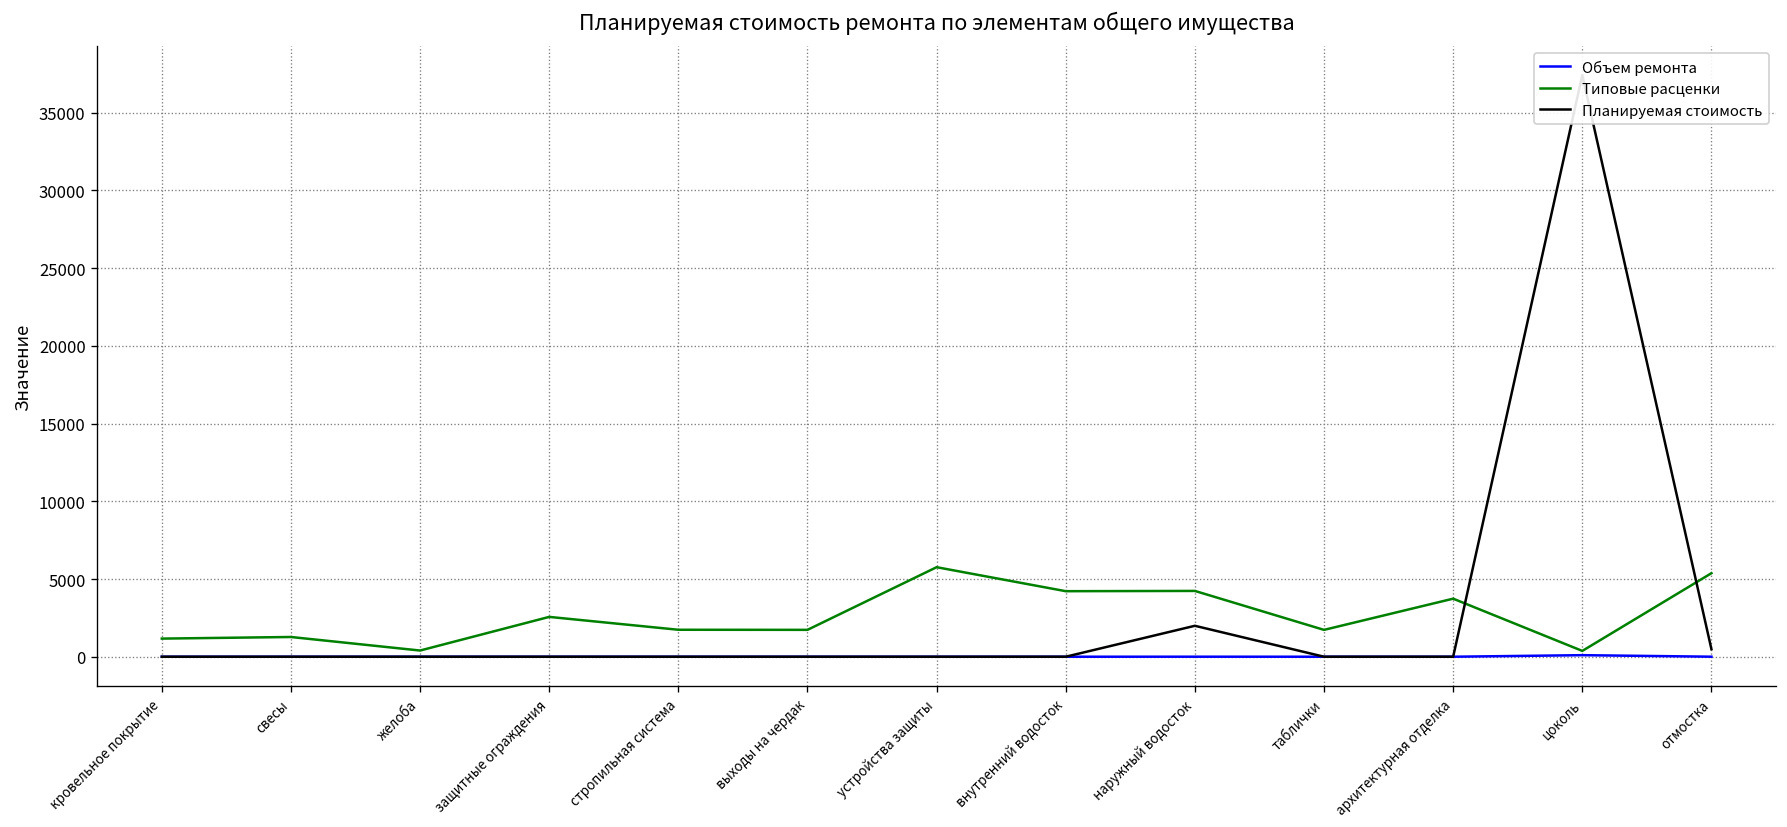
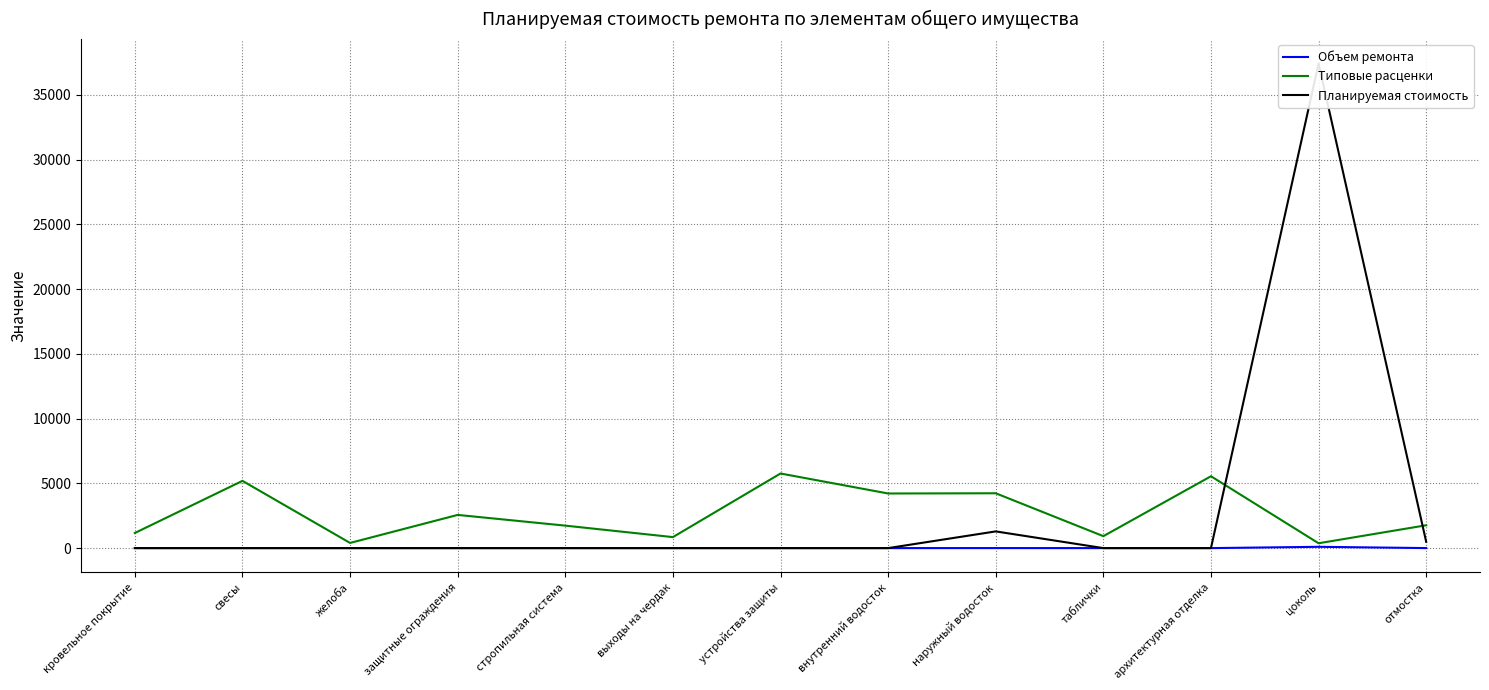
  {
    "Объем ремонта": {
      "наружный водосток": 0,
      "цоколь": 100,
      "отмостка": 0
    },
    "Типовые расценки": {
      "кровельное покрытие": 1200,
-     "свесы": 1300,
+     "свесы": 5200,
      "желоба": 400,
      "защитные ограждения": 2600,
      "стропильная система": 1700,
-     "выходы на чердак": 1700,
+     "выходы на чердак": 800,
      "устройства защиты": 5800,
      "внутренний водосток": 4200,
      "наружный водосток": 4200,
-     "таблички": 1700,
-     "архитектурная отделка": 3700,
+     "таблички": 900,
+     "архитектурная отделка": 5500,
      "цоколь": 400,
-     "отмостка": 5400
+     "отмостка": 1800
    },
    "Планируемая стоимость": {
-     "наружный водосток": 2000,
+     "наружный водосток": 1300,
      "отмостка": 500
    }
  }
